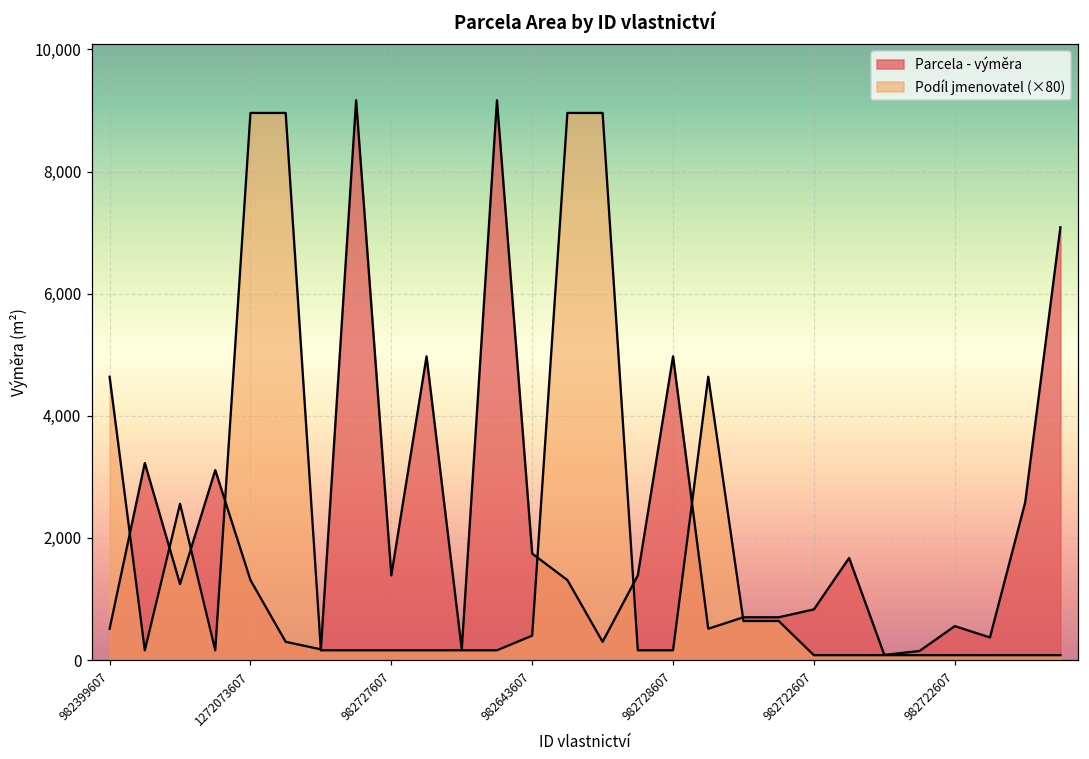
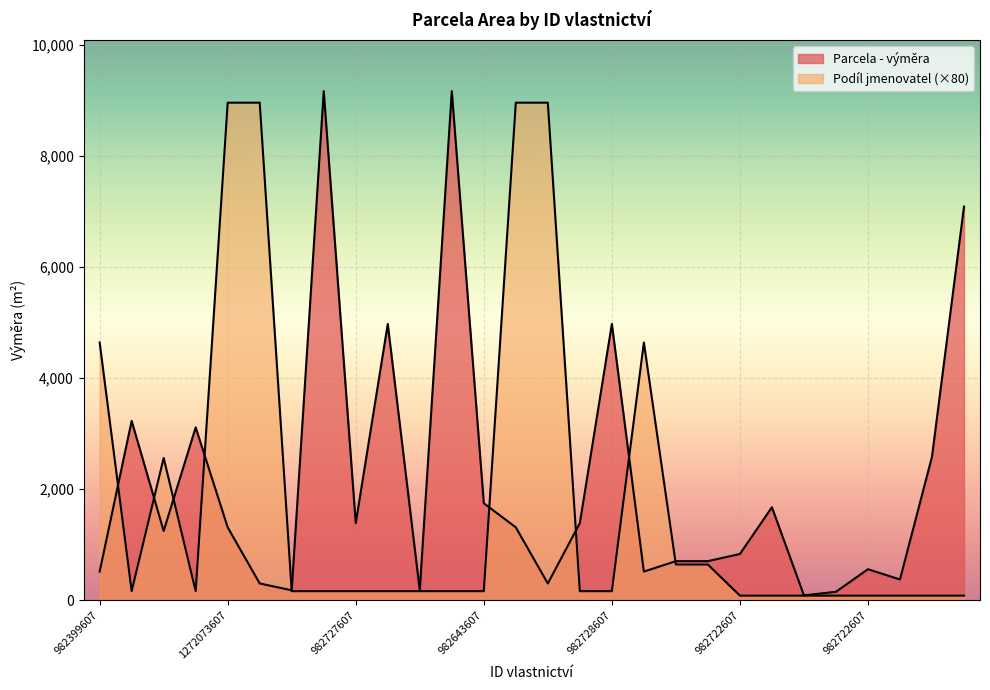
  {
    "Parcela - výměra": {
      "982399607": "500",
      "982643607": "1,700"
    },
    "Podíl jmenovatel (×80)": {
      "982399607": "4,600",
-     "982643607": "400"
+     "982643607": "200"
    }
  }
